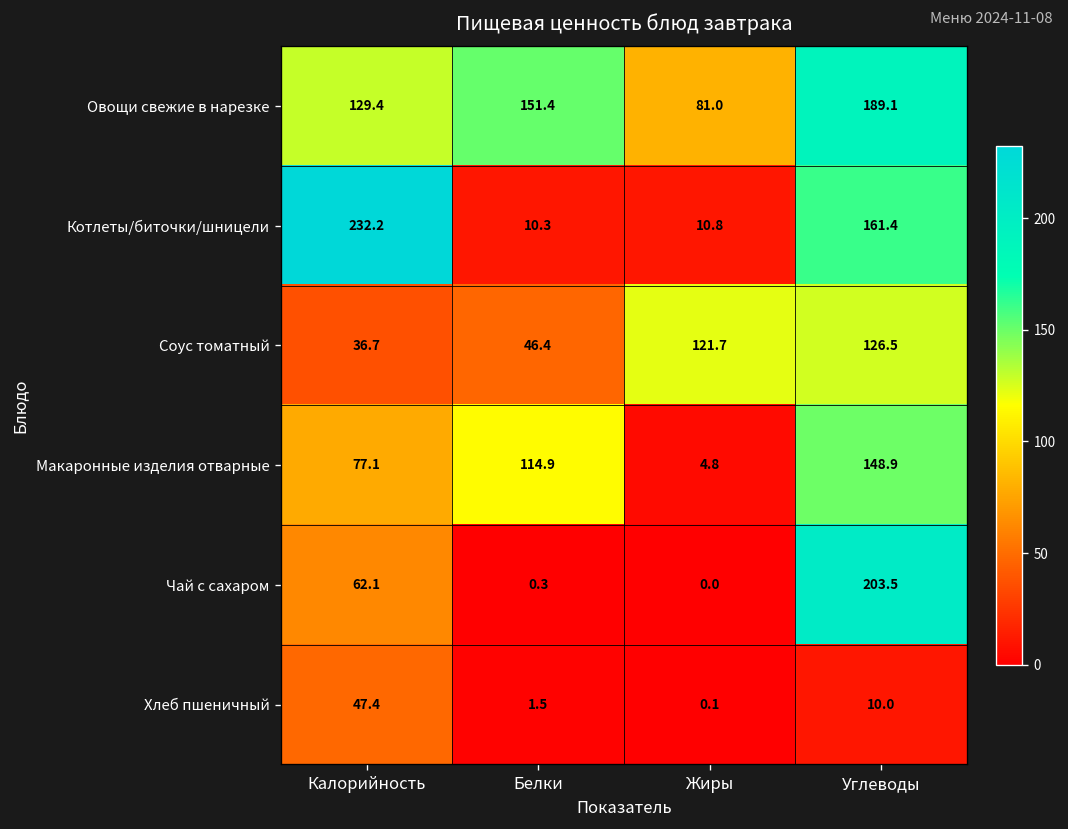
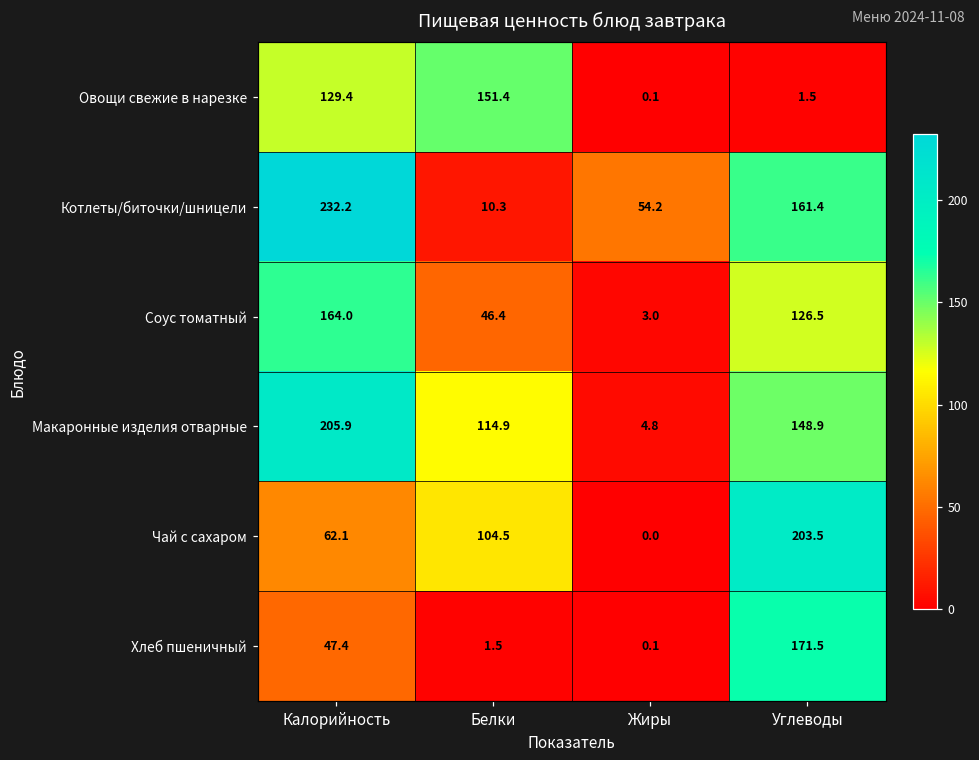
  {
    "Овощи свежие в нарезке": {
      "Калорийность": 129.4,
      "Белки": 151.4,
-     "Жиры": 81.0,
-     "Углеводы": 189.1
+     "Жиры": 0.1,
+     "Углеводы": 1.5
    },
    "Котлеты/биточки/шницели": {
      "Калорийность": 232.2,
      "Белки": 10.3,
-     "Жиры": 10.8,
+     "Жиры": 54.2,
      "Углеводы": 161.4
    },
    "Соус томатный": {
-     "Калорийность": 36.7,
+     "Калорийность": 164.0,
      "Белки": 46.4,
-     "Жиры": 121.7,
+     "Жиры": 3.0,
      "Углеводы": 126.5
    },
    "Макаронные изделия отварные": {
-     "Калорийность": 77.1,
+     "Калорийность": 205.9,
      "Белки": 114.9,
      "Жиры": 4.8,
      "Углеводы": 148.9
    },
    "Чай с сахаром": {
      "Калорийность": 62.1,
-     "Белки": 0.3,
+     "Белки": 104.5,
      "Жиры": 0.0,
      "Углеводы": 203.5
    },
    "Хлеб пшеничный": {
      "Калорийность": 47.4,
      "Белки": 1.5,
      "Жиры": 0.1,
-     "Углеводы": 10.0
+     "Углеводы": 171.5
    }
  }
